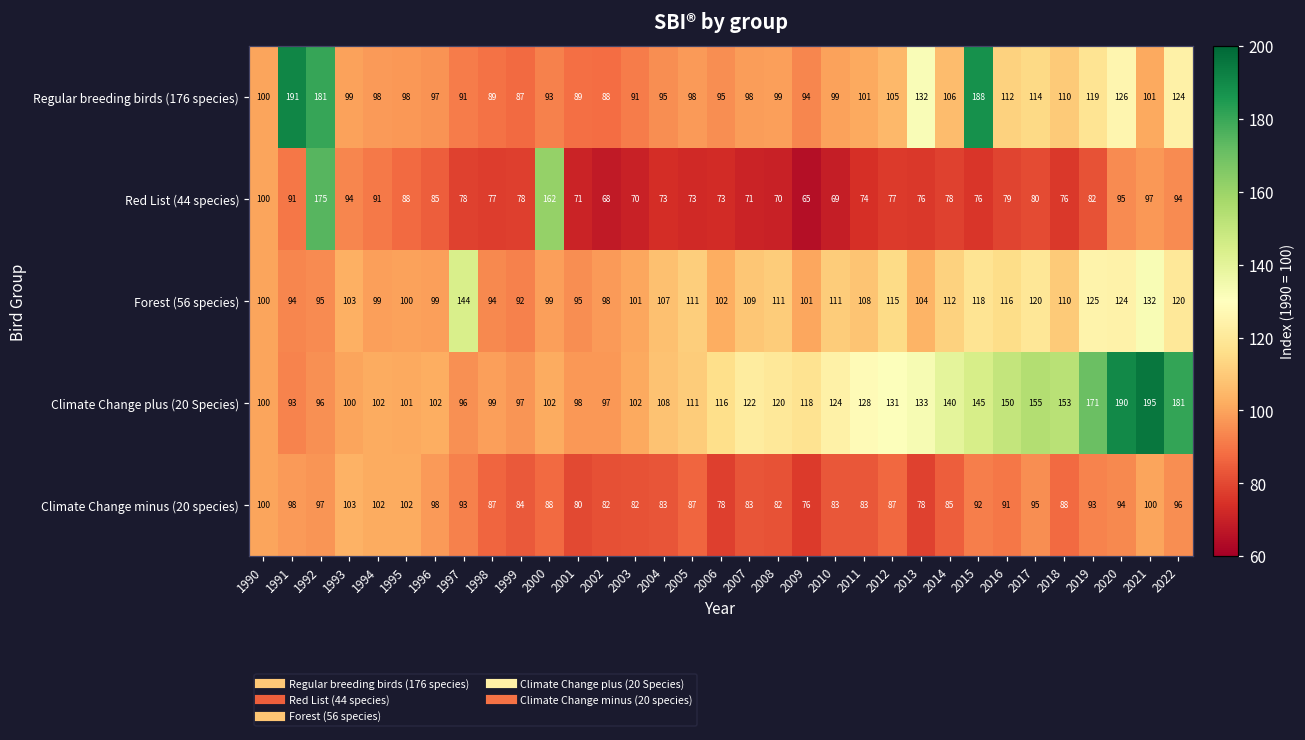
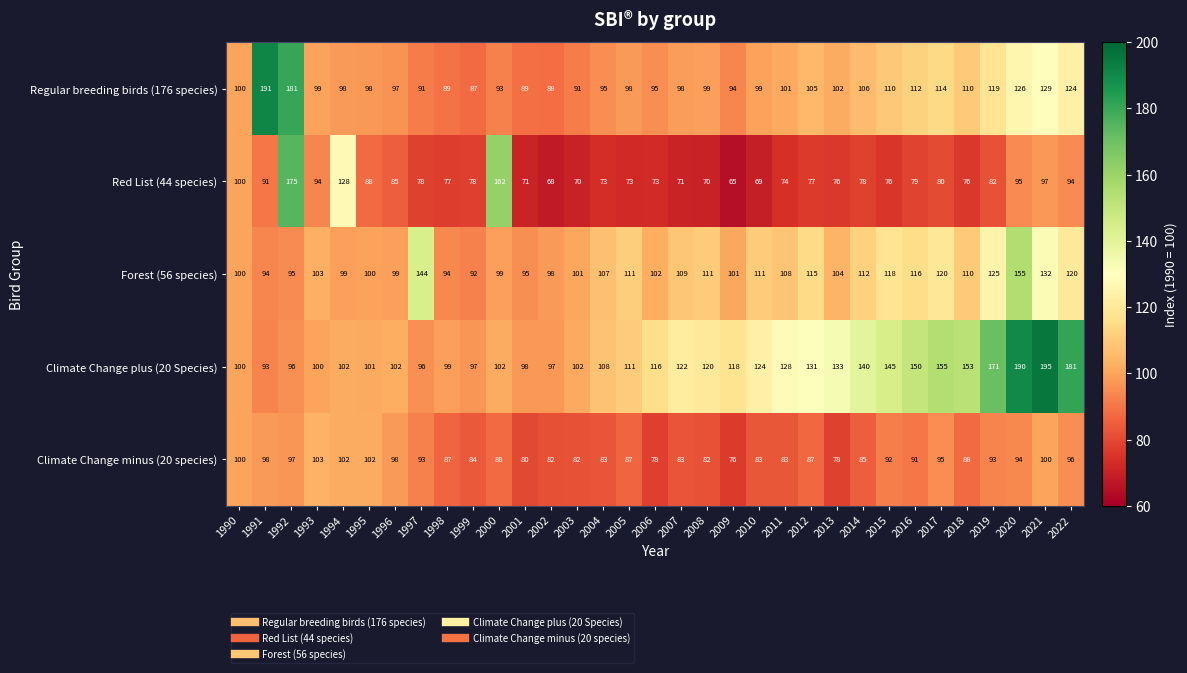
  {
    "Regular breeding birds (176 species)": {
      "1990": 100,
      "1991": 191,
      "1992": 181,
      "1993": 99,
      "1994": 98,
      "1995": 98,
      "1996": 97,
      "1997": 91,
      "1998": 89,
      "1999": 87,
      "2000": 93,
      "2001": 89,
      "2002": 88,
      "2003": 91,
      "2004": 95,
      "2005": 98,
      "2006": 95,
      "2007": 98,
      "2008": 99,
      "2009": 94,
      "2010": 99,
      "2011": 101,
      "2012": 105,
-     "2013": 132,
+     "2013": 102,
      "2014": 106,
-     "2015": 188,
+     "2015": 110,
      "2016": 112,
      "2017": 114,
      "2018": 110,
      "2019": 119,
      "2020": 126,
-     "2021": 101,
+     "2021": 129,
      "2022": 124
    },
    "Red List (44 species)": {
      "1990": 100,
      "1991": 91,
      "1992": 175,
      "1993": 94,
-     "1994": 91,
+     "1994": 128,
      "1995": 88,
      "1996": 85,
      "1997": 78,
      "1998": 77,
      "1999": 78,
      "2000": 162,
      "2001": 71,
      "2002": 68,
      "2003": 70,
      "2004": 73,
      "2005": 73,
      "2006": 73,
      "2007": 71,
      "2008": 70,
      "2009": 65,
      "2010": 69,
      "2011": 74,
      "2012": 77,
      "2013": 76,
      "2014": 78,
      "2015": 76,
      "2016": 79,
      "2017": 80,
      "2018": 76,
      "2019": 82,
      "2020": 95,
      "2021": 97,
      "2022": 94
    },
    "Forest (56 species)": {
      "1990": 100,
      "1991": 94,
      "1992": 95,
      "1993": 103,
      "1994": 99,
      "1995": 100,
      "1996": 99,
      "1997": 144,
      "1998": 94,
      "1999": 92,
      "2000": 99,
      "2001": 95,
      "2002": 98,
      "2003": 101,
      "2004": 107,
      "2005": 111,
      "2006": 102,
      "2007": 109,
      "2008": 111,
      "2009": 101,
      "2010": 111,
      "2011": 108,
      "2012": 115,
      "2013": 104,
      "2014": 112,
      "2015": 118,
      "2016": 116,
      "2017": 120,
      "2018": 110,
      "2019": 125,
-     "2020": 124,
+     "2020": 155,
      "2021": 132,
      "2022": 120
    },
    "Climate Change plus (20 Species)": {
      "1990": 100,
      "1991": 93,
      "1992": 96,
      "1993": 100,
      "1994": 102,
      "1995": 101,
      "1996": 102,
      "1997": 96,
      "1998": 99,
      "1999": 97,
      "2000": 102,
      "2001": 98,
      "2002": 97,
      "2003": 102,
      "2004": 108,
      "2005": 111,
      "2006": 116,
      "2007": 122,
      "2008": 120,
      "2009": 118,
      "2010": 124,
      "2011": 128,
      "2012": 131,
      "2013": 133,
      "2014": 140,
      "2015": 145,
      "2016": 150,
      "2017": 155,
      "2018": 153,
      "2019": 171,
      "2020": 190,
      "2021": 195,
      "2022": 181
    },
    "Climate Change minus (20 species)": {
      "1990": 100,
      "1991": 98,
      "1992": 97,
      "1993": 103,
      "1994": 102,
      "1995": 102,
      "1996": 98,
      "1997": 93,
      "1998": 87,
      "1999": 84,
      "2000": 88,
      "2001": 80,
      "2002": 82,
      "2003": 82,
      "2004": 83,
      "2005": 87,
      "2006": 78,
      "2007": 83,
      "2008": 82,
      "2009": 76,
      "2010": 83,
      "2011": 83,
      "2012": 87,
      "2013": 78,
      "2014": 85,
      "2015": 92,
      "2016": 91,
      "2017": 95,
      "2018": 88,
      "2019": 93,
      "2020": 94,
      "2021": 100,
      "2022": 96
    }
  }
